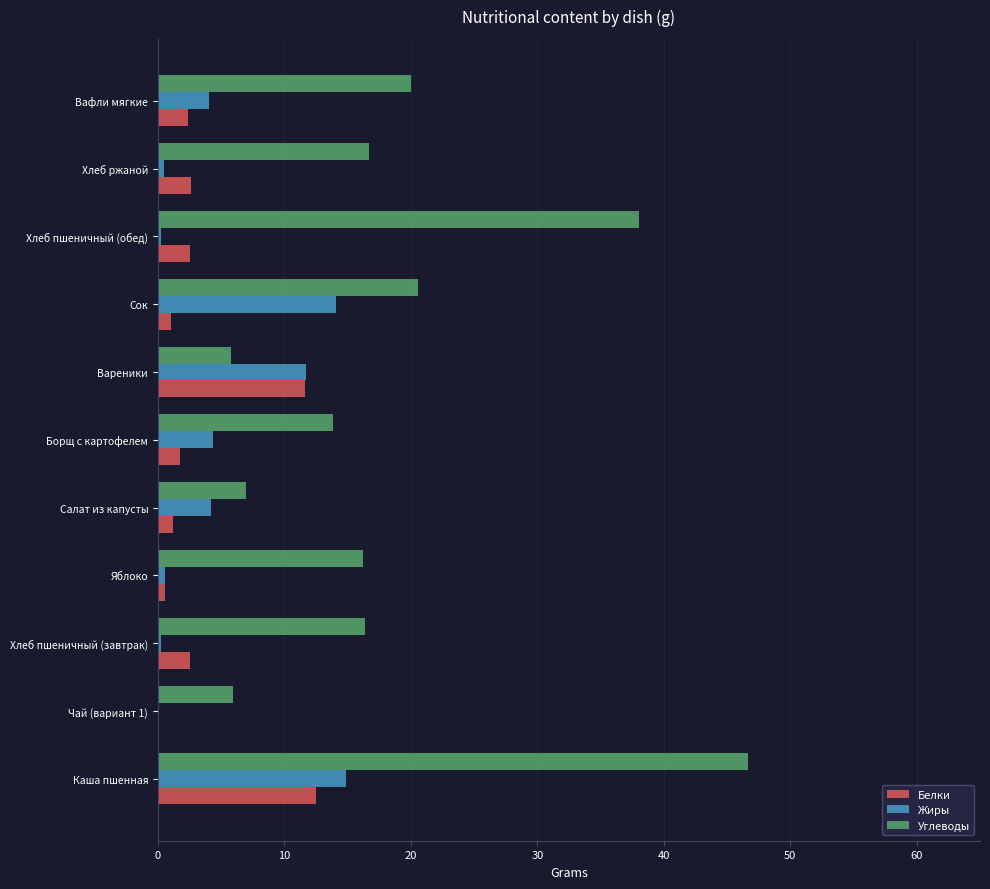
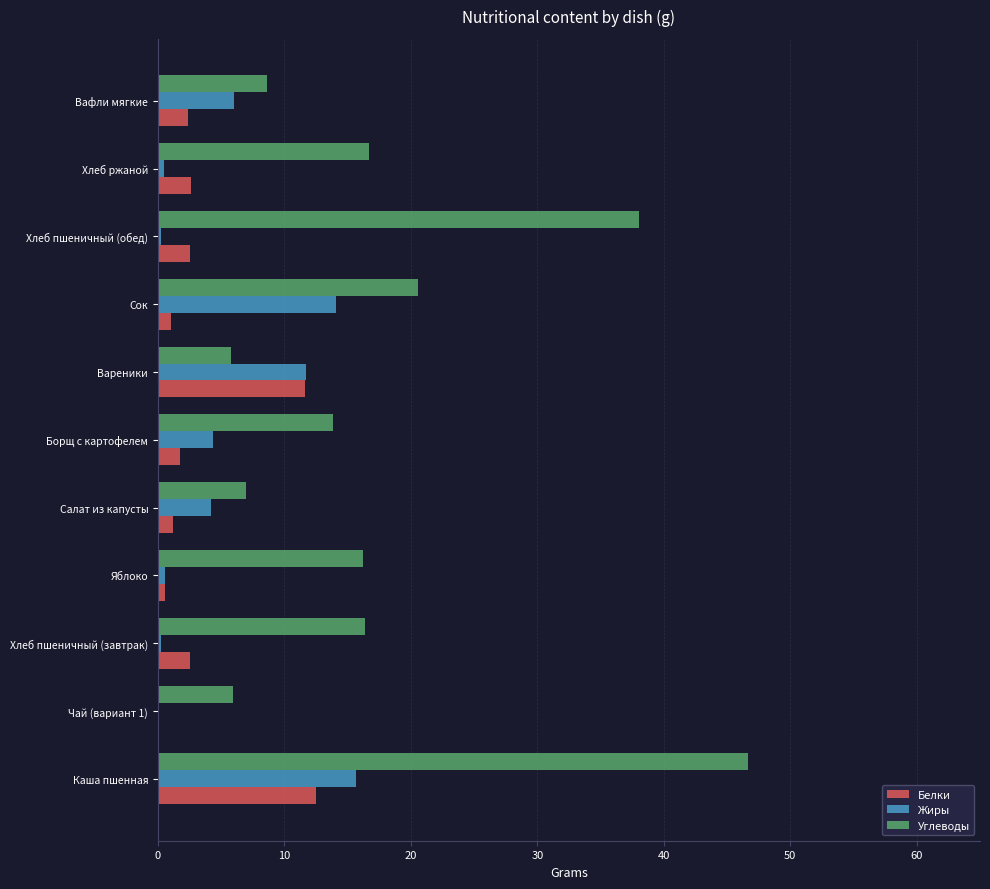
  {
    "Белки": {
      "Вафли мягкие": 2.4,
      "Хлеб ржаной": 2.6,
      "Хлеб пшеничный (обед)": 2.6,
      "Сок": 1.0,
      "Вареники": 11.6,
      "Борщ с картофелем": 1.8,
      "Салат из капусты": 1.2,
      "Яблоко": 0.6,
      "Хлеб пшеничный (завтрак)": 2.6,
      "Каша пшенная": 12.5
    },
    "Жиры": {
-     "Вафли мягкие": 4,
+     "Вафли мягкие": 6,
      "Хлеб ржаной": 0.5,
      "Хлеб пшеничный (обед)": 0.3,
      "Сок": 14.1,
      "Вареники": 11.7,
      "Борщ с картофелем": 4.4,
      "Салат из капусты": 4.2,
      "Яблоко": 0.6,
      "Хлеб пшеничный (завтрак)": 0.3,
-     "Каша пшенная": 14.8
+     "Каша пшенная": 15.7
    },
    "Углеводы": {
-     "Вафли мягкие": 20.0,
+     "Вафли мягкие": 8.6,
      "Хлеб ржаной": 16.7,
      "Хлеб пшеничный (обед)": 38.1,
      "Сок": 20.6,
      "Вареники": 5.8,
      "Борщ с картофелем": 13.8,
      "Салат из капусты": 7.0,
      "Яблоко": 16.2,
      "Хлеб пшеничный (завтрак)": 16.3,
      "Чай (вариант 1)": 5.9,
      "Каша пшенная": 46.7
    }
  }
